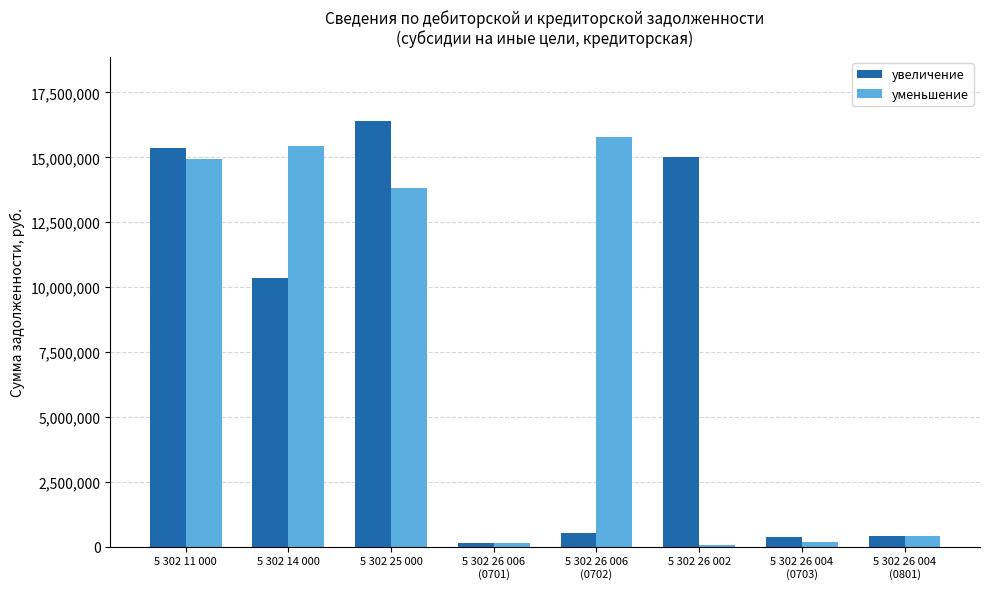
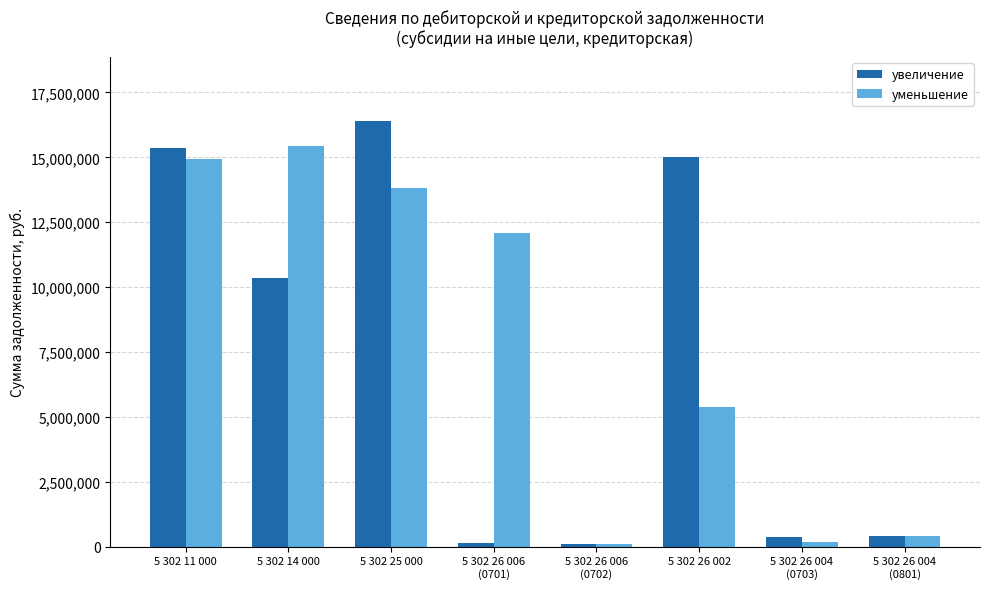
  {
    "увеличение": {
      "5 302 11 000": "15,400,000",
      "5 302 14 000": "10,400,000",
      "5 302 25 000": "16,400,000",
      "5 302 26 006 (0701)": "200,000",
-     "5 302 26 006 (0702)": "500,000",
+     "5 302 26 006 (0702)": "100,000",
      "5 302 26 002": "15,000,000",
      "5 302 26 004 (0703)": "400,000",
      "5 302 26 004 (0801)": "400,000"
    },
    "уменьшение": {
      "5 302 11 000": "14,900,000",
      "5 302 14 000": "15,400,000",
      "5 302 25 000": "13,800,000",
-     "5 302 26 006 (0701)": "200,000",
-     "5 302 26 006 (0702)": "15,800,000",
-     "5 302 26 002": "0",
+     "5 302 26 006 (0701)": "12,100,000",
+     "5 302 26 006 (0702)": "100,000",
+     "5 302 26 002": "5,400,000",
      "5 302 26 004 (0703)": "200,000",
      "5 302 26 004 (0801)": "400,000"
    }
  }
